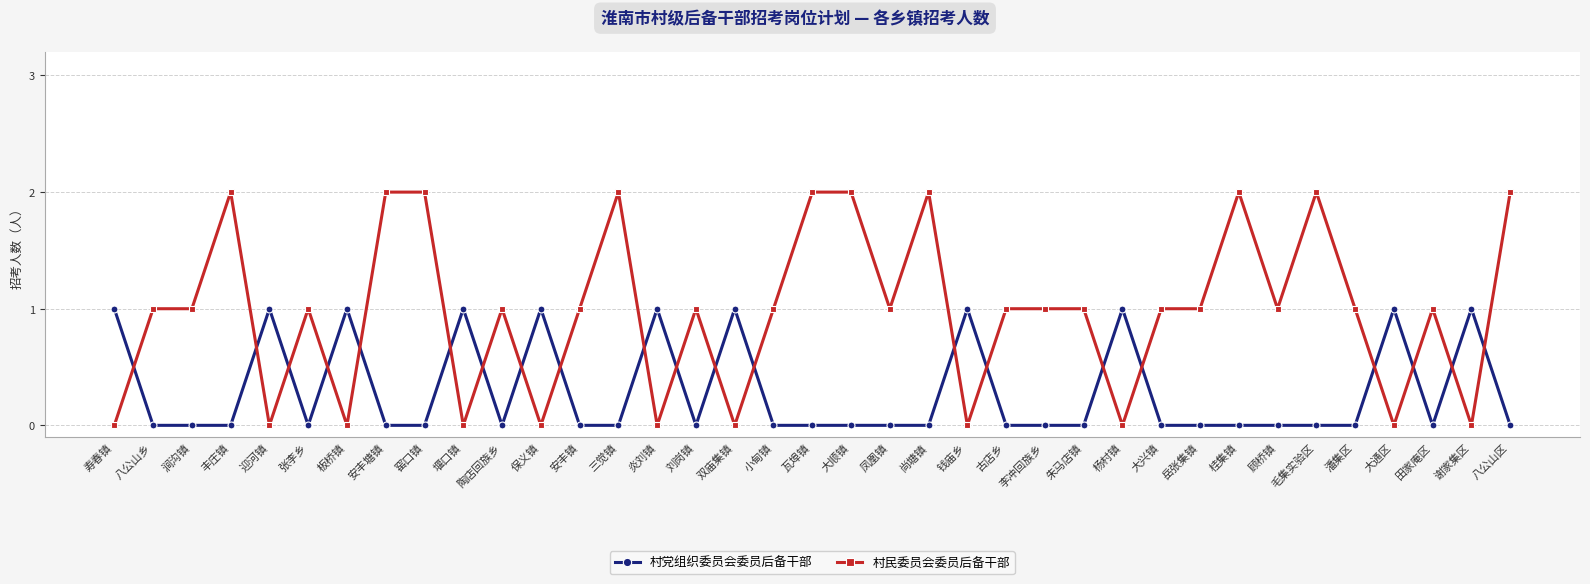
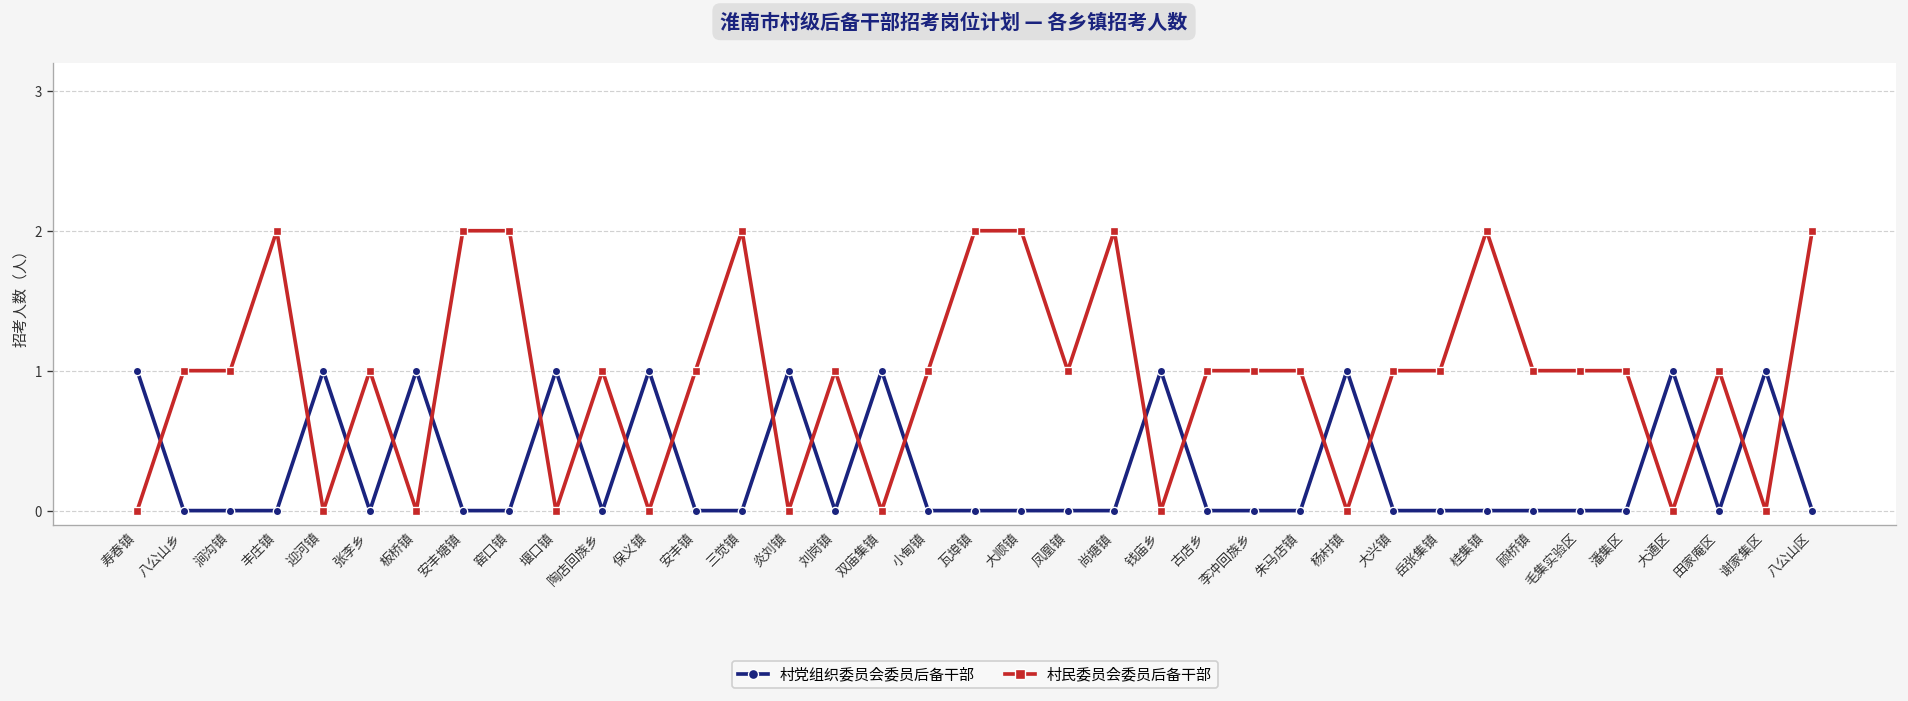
  {
    "村党组织委员会委员后备干部": {
      "寿春镇": 1,
      "八公山乡": 0,
      "涧沟镇": 0,
      "丰庄镇": 0,
      "迎河镇": 1,
      "张李乡": 0,
      "板桥镇": 1,
      "安丰塘镇": 0,
      "窑口镇": 0,
      "堰口镇": 1,
      "陶店回族乡": 0,
      "保义镇": 1,
      "安丰镇": 0,
      "三觉镇": 0,
      "炎刘镇": 1,
      "刘岗镇": 0,
      "双庙集镇": 1,
      "小甸镇": 0,
      "瓦埠镇": 0,
      "大顺镇": 0,
      "凤凰镇": 0,
      "尚塘镇": 0,
      "钱庙乡": 1,
      "古店乡": 0,
      "李冲回族乡": 0,
      "朱马店镇": 0,
      "杨村镇": 1,
      "大兴镇": 0,
      "岳张集镇": 0,
      "桂集镇": 0,
      "顾桥镇": 0,
      "毛集实验区": 0,
      "潘集区": 0,
      "大通区": 1,
      "田家庵区": 0,
      "谢家集区": 1,
      "八公山区": 0
    },
    "村民委员会委员后备干部": {
      "寿春镇": 0,
      "八公山乡": 1,
      "涧沟镇": 1,
      "丰庄镇": 2,
      "迎河镇": 0,
      "张李乡": 1,
      "板桥镇": 0,
      "安丰塘镇": 2,
      "窑口镇": 2,
      "堰口镇": 0,
      "陶店回族乡": 1,
      "保义镇": 0,
      "安丰镇": 1,
      "三觉镇": 2,
      "炎刘镇": 0,
      "刘岗镇": 1,
      "双庙集镇": 0,
      "小甸镇": 1,
      "瓦埠镇": 2,
      "大顺镇": 2,
      "凤凰镇": 1,
      "尚塘镇": 2,
      "钱庙乡": 0,
      "古店乡": 1,
      "李冲回族乡": 1,
      "朱马店镇": 1,
      "杨村镇": 0,
      "大兴镇": 1,
      "岳张集镇": 1,
      "桂集镇": 2,
      "顾桥镇": 1,
-     "毛集实验区": 2,
+     "毛集实验区": 1,
      "潘集区": 1,
      "大通区": 0,
      "田家庵区": 1,
      "谢家集区": 0,
      "八公山区": 2
    }
  }
